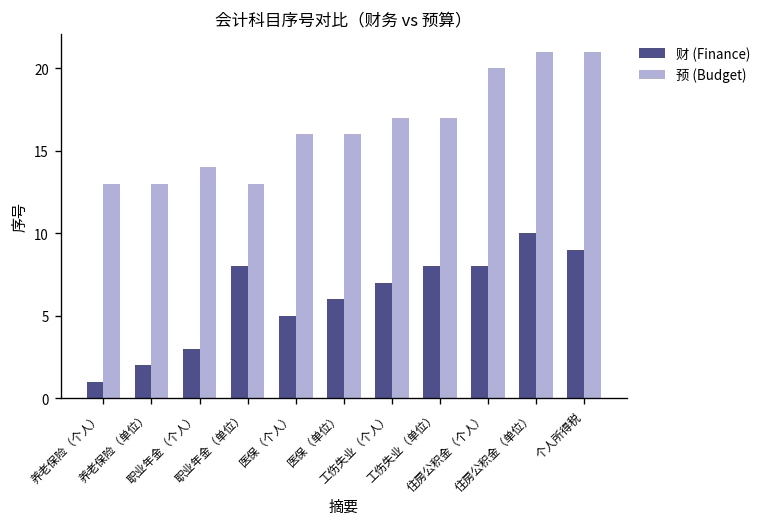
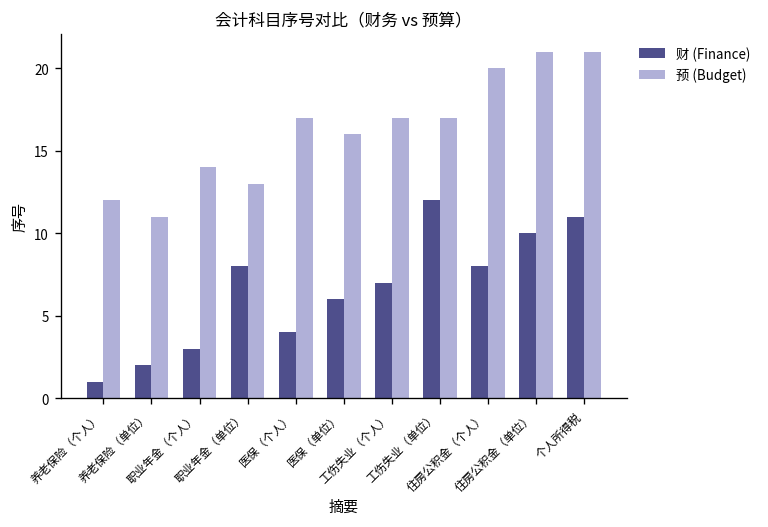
  {
    "财 (Finance)": {
      "养老保险（个人）": 1,
      "养老保险（单位）": 2,
      "职业年金（个人）": 3,
      "职业年金（单位）": 8,
-     "医保（个人）": 5,
+     "医保（个人）": 4,
      "医保（单位）": 6,
      "工伤失业（个人）": 7,
-     "工伤失业（单位）": 8,
+     "工伤失业（单位）": 12,
      "住房公积金（个人）": 8,
      "住房公积金（单位）": 10,
-     "个人所得税": 9
+     "个人所得税": 11
    },
    "预 (Budget)": {
-     "养老保险（个人）": 13,
-     "养老保险（单位）": 13,
+     "养老保险（个人）": 12,
+     "养老保险（单位）": 11,
      "职业年金（个人）": 14,
      "职业年金（单位）": 13,
-     "医保（个人）": 16,
+     "医保（个人）": 17,
      "医保（单位）": 16,
      "工伤失业（个人）": 17,
      "工伤失业（单位）": 17,
      "住房公积金（个人）": 20,
      "住房公积金（单位）": 21,
      "个人所得税": 21
    }
  }
